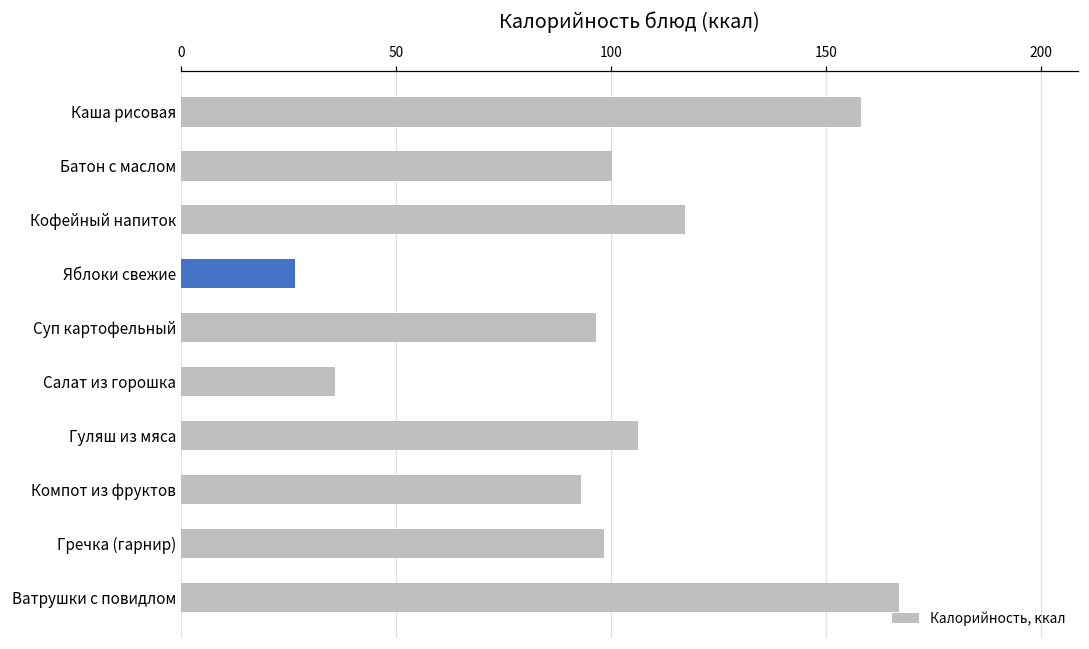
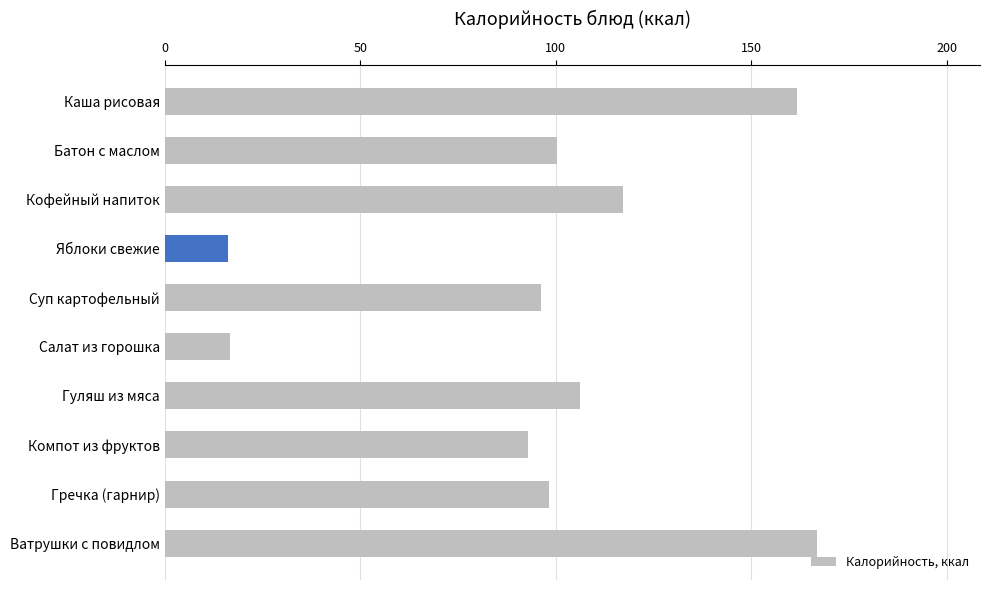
  {
-   "Каша рисовая": 158,
+   "Каша рисовая": 162,
    "Батон с маслом": 100,
    "Кофейный напиток": 117,
-   "Яблоки свежие": 26,
+   "Яблоки свежие": 16,
    "Суп картофельный": 96,
-   "Салат из горошка": 36,
+   "Салат из горошка": 17,
    "Гуляш из мяса": 106,
    "Компот из фруктов": 93,
    "Гречка (гарнир)": 98,
    "Ватрушки с повидлом": 167
  }
